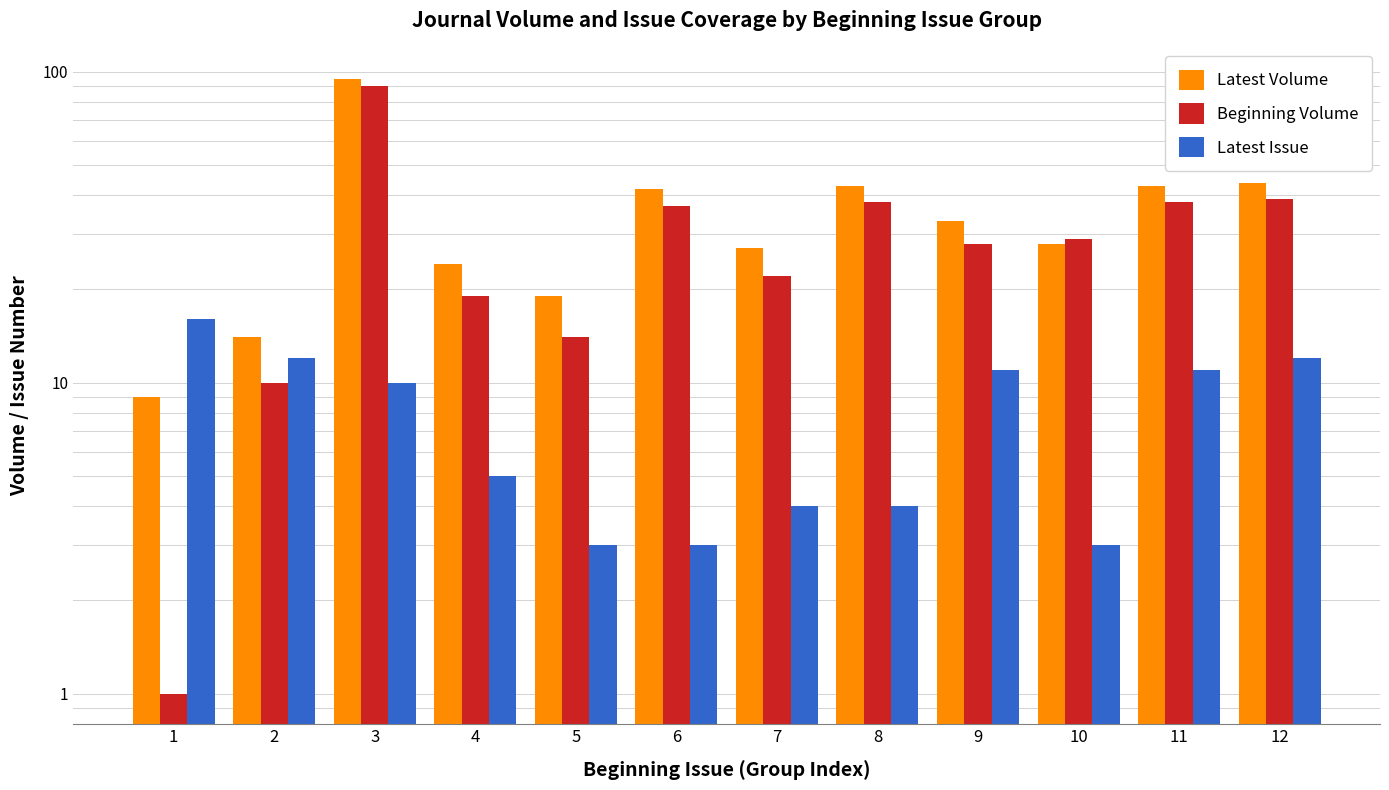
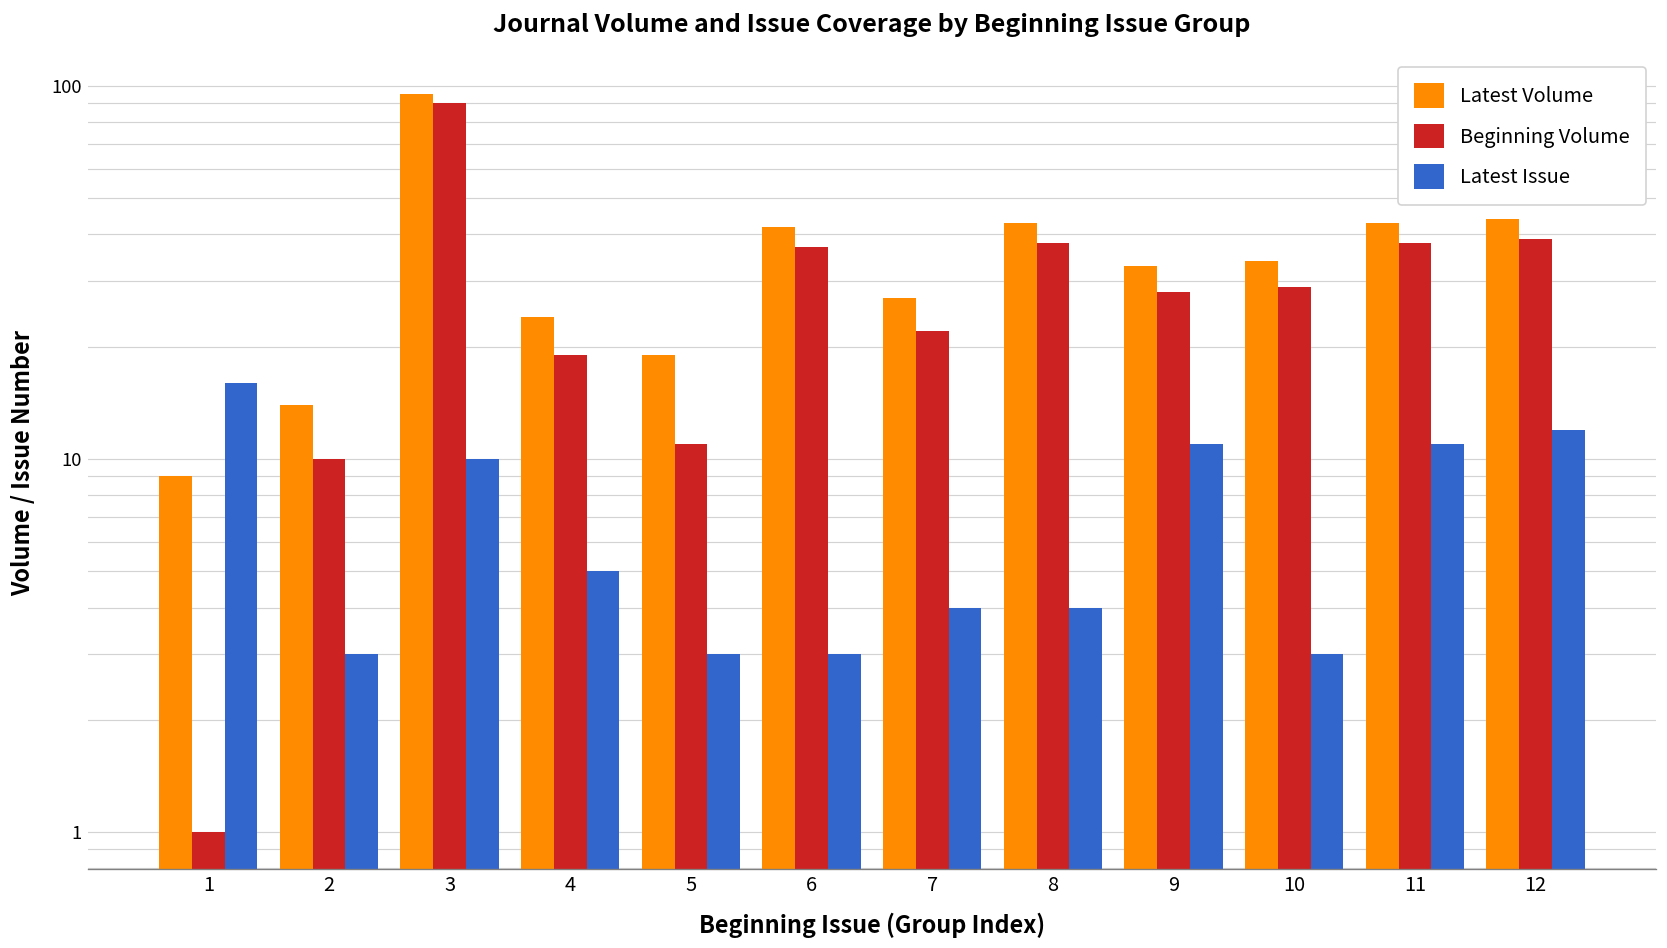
  {
    "Latest Volume": {
      "1": 9,
      "2": 14,
      "3": 95,
      "4": 24,
      "5": 19,
      "6": 42,
      "7": 27,
      "8": 43,
      "9": 33,
-     "10": 28,
+     "10": 34,
      "11": 43,
      "12": 44
    },
    "Beginning Volume": {
      "1": 1,
      "2": 10,
      "3": 90,
      "4": 19,
-     "5": 14,
+     "5": 11,
      "6": 37,
      "7": 22,
      "8": 38,
      "9": 28,
      "10": 29,
      "11": 38,
      "12": 39
    },
    "Latest Issue": {
      "1": 16,
-     "2": 12,
+     "2": 3,
      "3": 10,
      "4": 5,
      "5": 3,
      "6": 3,
      "7": 4,
      "8": 4,
      "9": 11,
      "10": 3,
      "11": 11,
      "12": 12
    }
  }
